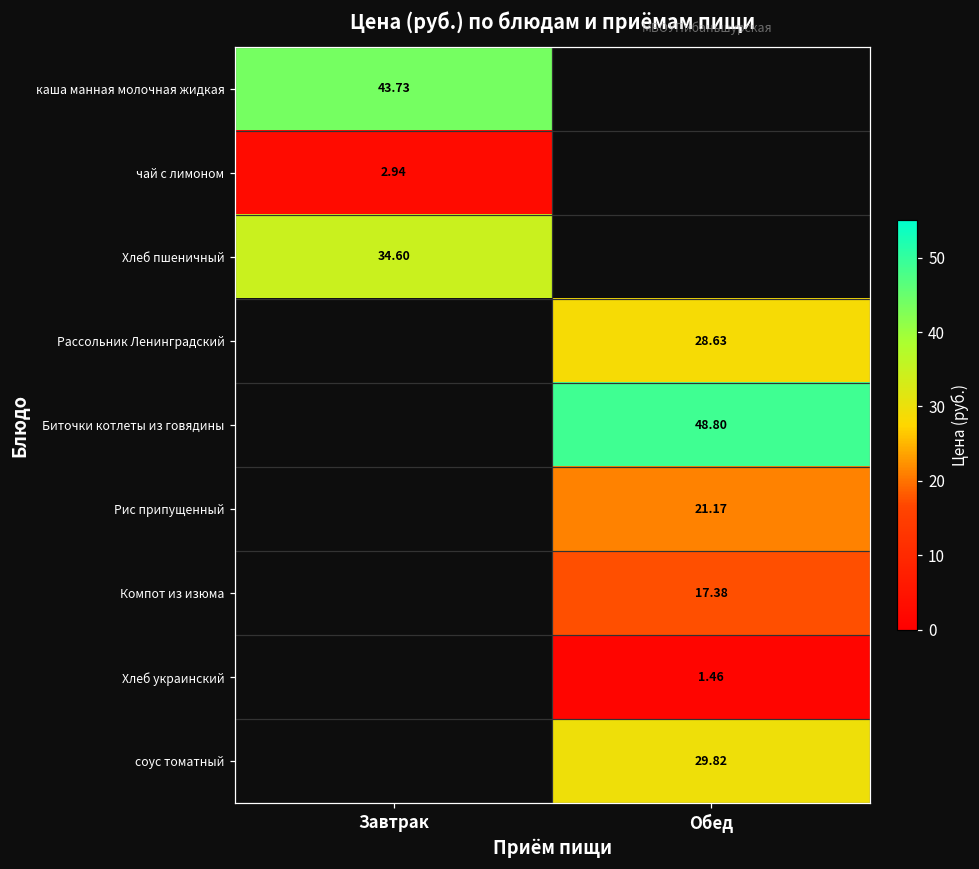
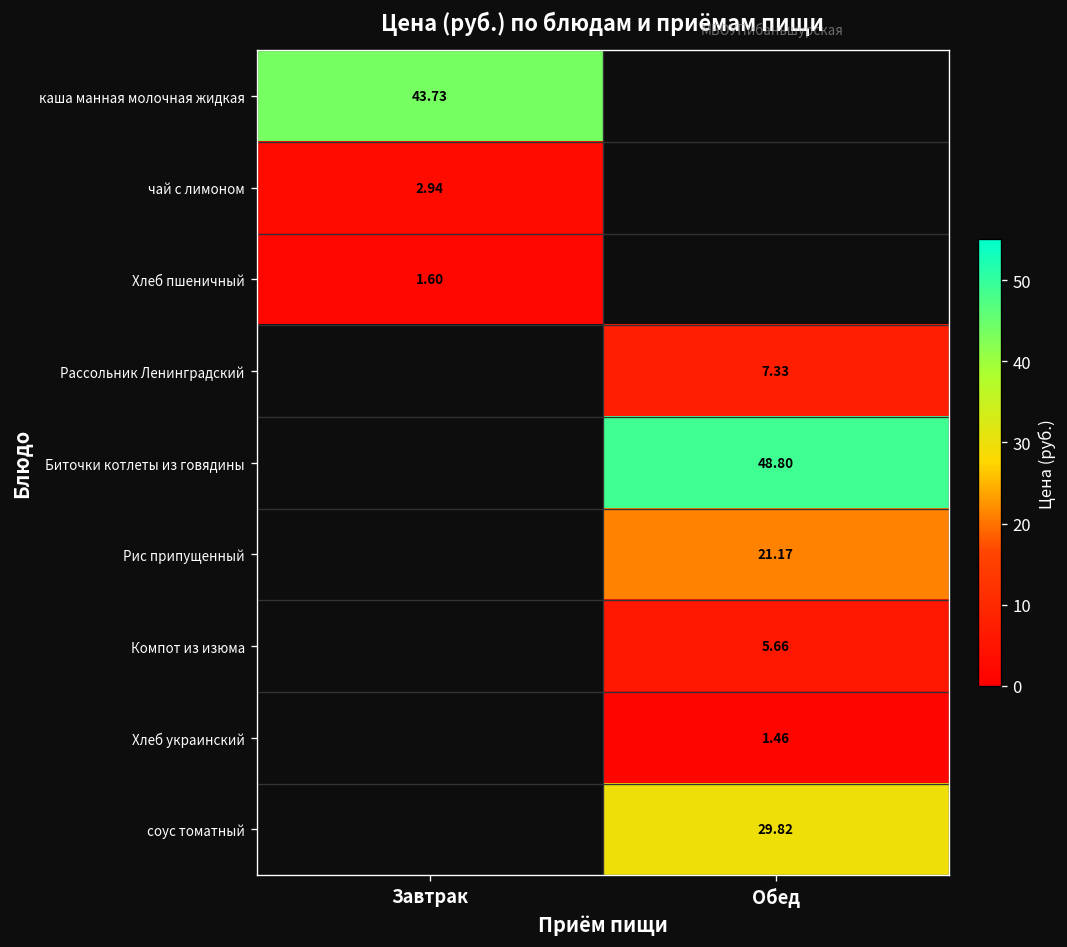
  {
    "каша манная молочная жидкая": {
      "Завтрак": 43.73
    },
    "чай с лимоном": {
      "Завтрак": 2.94
    },
    "Хлеб пшеничный": {
-     "Завтрак": 34.60
+     "Завтрак": 1.60
    },
    "Рассольник Ленинградский": {
-     "Обед": 28.63
+     "Обед": 7.33
    },
    "Биточки котлеты из говядины": {
      "Обед": 48.80
    },
    "Рис припущенный": {
      "Обед": 21.17
    },
    "Компот из изюма": {
-     "Обед": 17.38
+     "Обед": 5.66
    },
    "Хлеб украинский": {
      "Обед": 1.46
    },
    "соус томатный": {
      "Обед": 29.82
    }
  }
